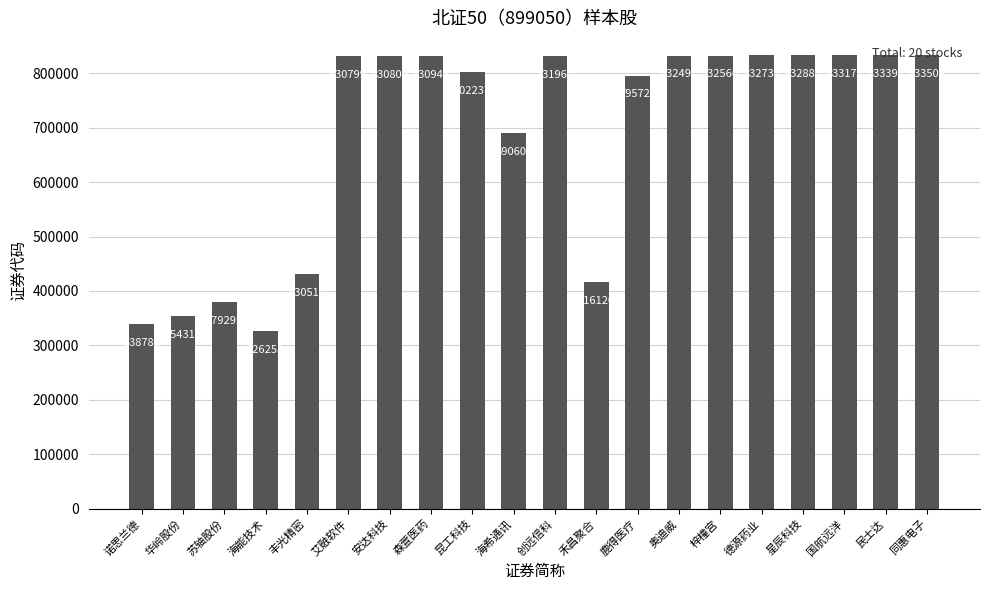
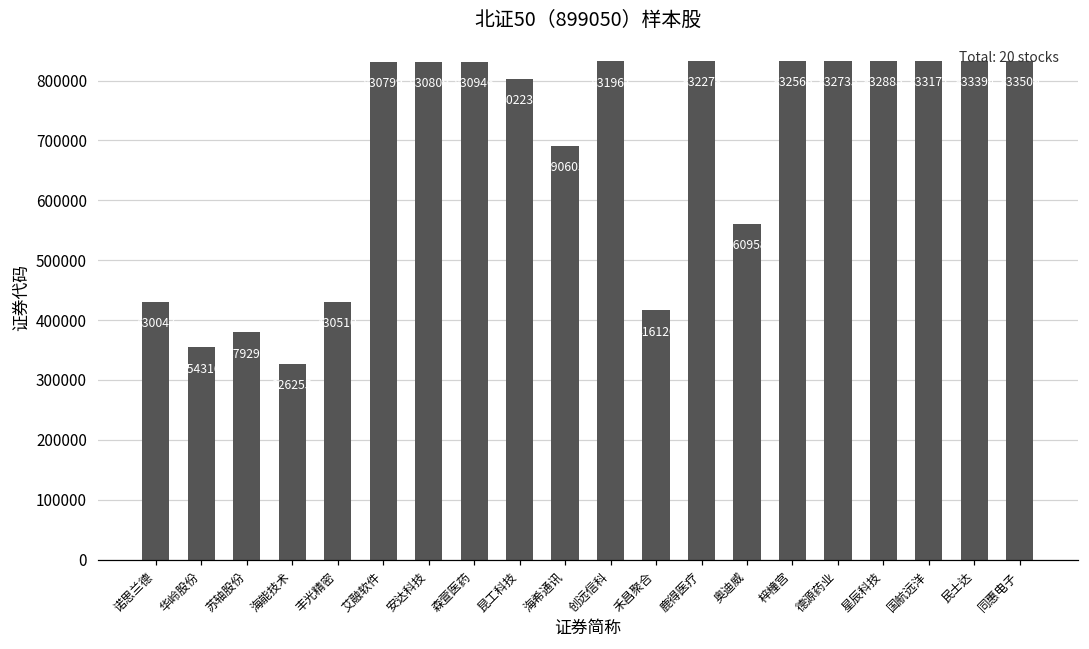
  {
-   "诺思兰德": 338788,
+   "诺思兰德": 430047,
    "华岭股份": 354316,
    "苏轴股份": 379292,
    "海能技术": 326255,
    "丰光精密": 430510,
    "艾融软件": 830799,
    "安达科技": 830809,
    "森萱医药": 830946,
    "昆工科技": 802237,
    "海希通讯": 690603,
    "创远信科": 831961,
    "禾昌聚合": 416120,
-   "鹿得医疗": 795722,
-   "奥迪威": 832491,
+   "鹿得医疗": 832278,
+   "奥迪威": 560958,
    "梓橦宫": 832566,
    "德源药业": 832735,
    "星辰科技": 832885,
    "国航远洋": 833171,
    "民士达": 833394,
    "同惠电子": 833509
  }
